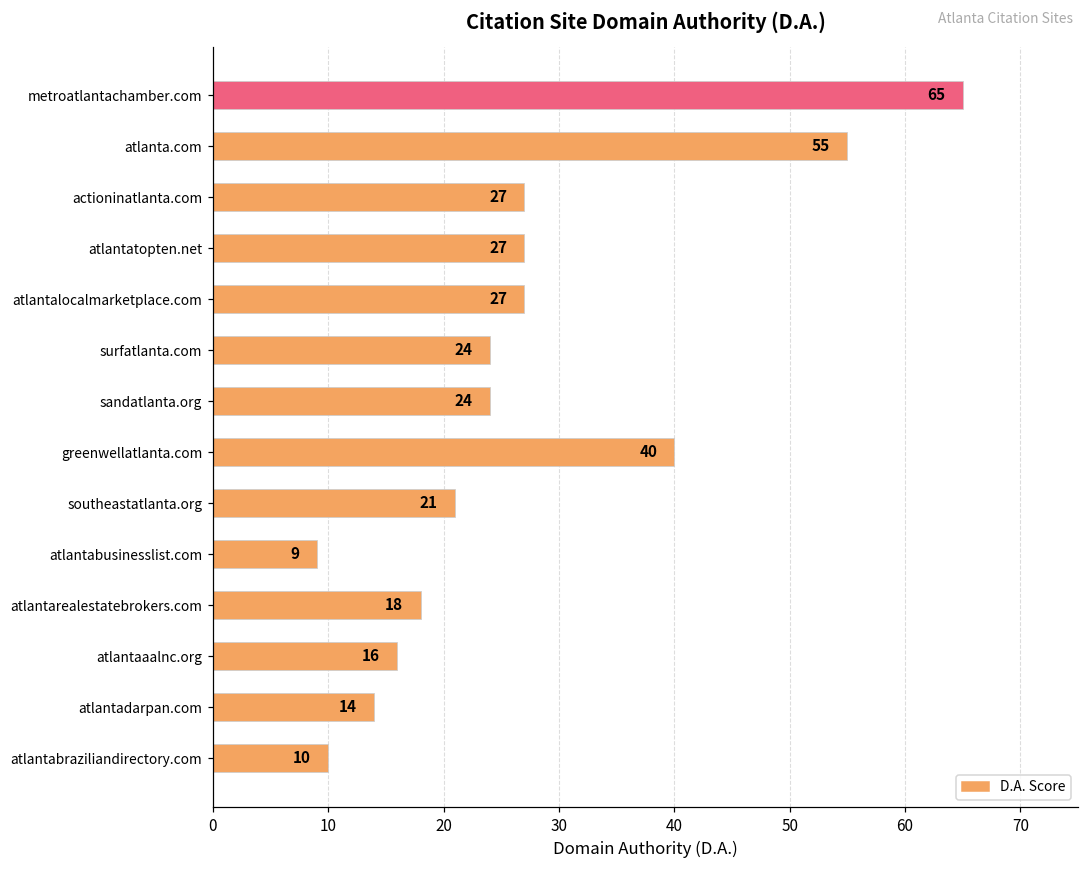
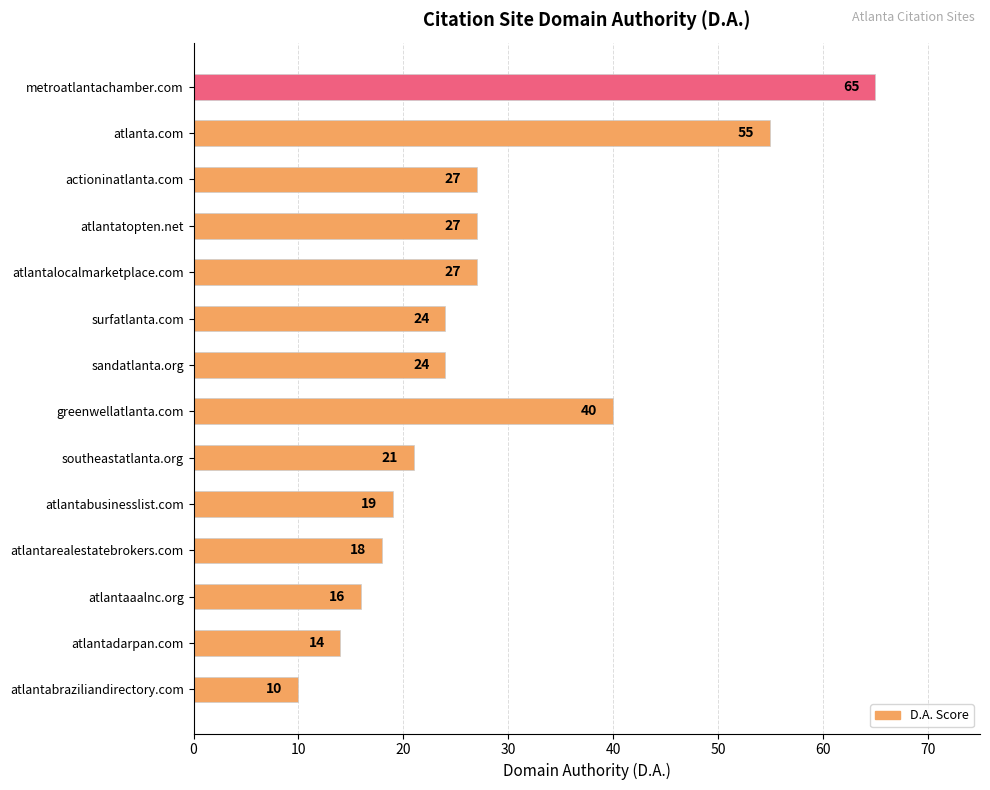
  {
    "metroatlantachamber.com": 65,
    "atlanta.com": 55,
    "actioninatlanta.com": 27,
    "atlantatopten.net": 27,
    "atlantalocalmarketplace.com": 27,
    "surfatlanta.com": 24,
    "sandatlanta.org": 24,
    "greenwellatlanta.com": 40,
    "southeastatlanta.org": 21,
-   "atlantabusinesslist.com": 9,
+   "atlantabusinesslist.com": 19,
    "atlantarealestatebrokers.com": 18,
    "atlantaaalnc.org": 16,
    "atlantadarpan.com": 14,
    "atlantabraziliandirectory.com": 10
  }
